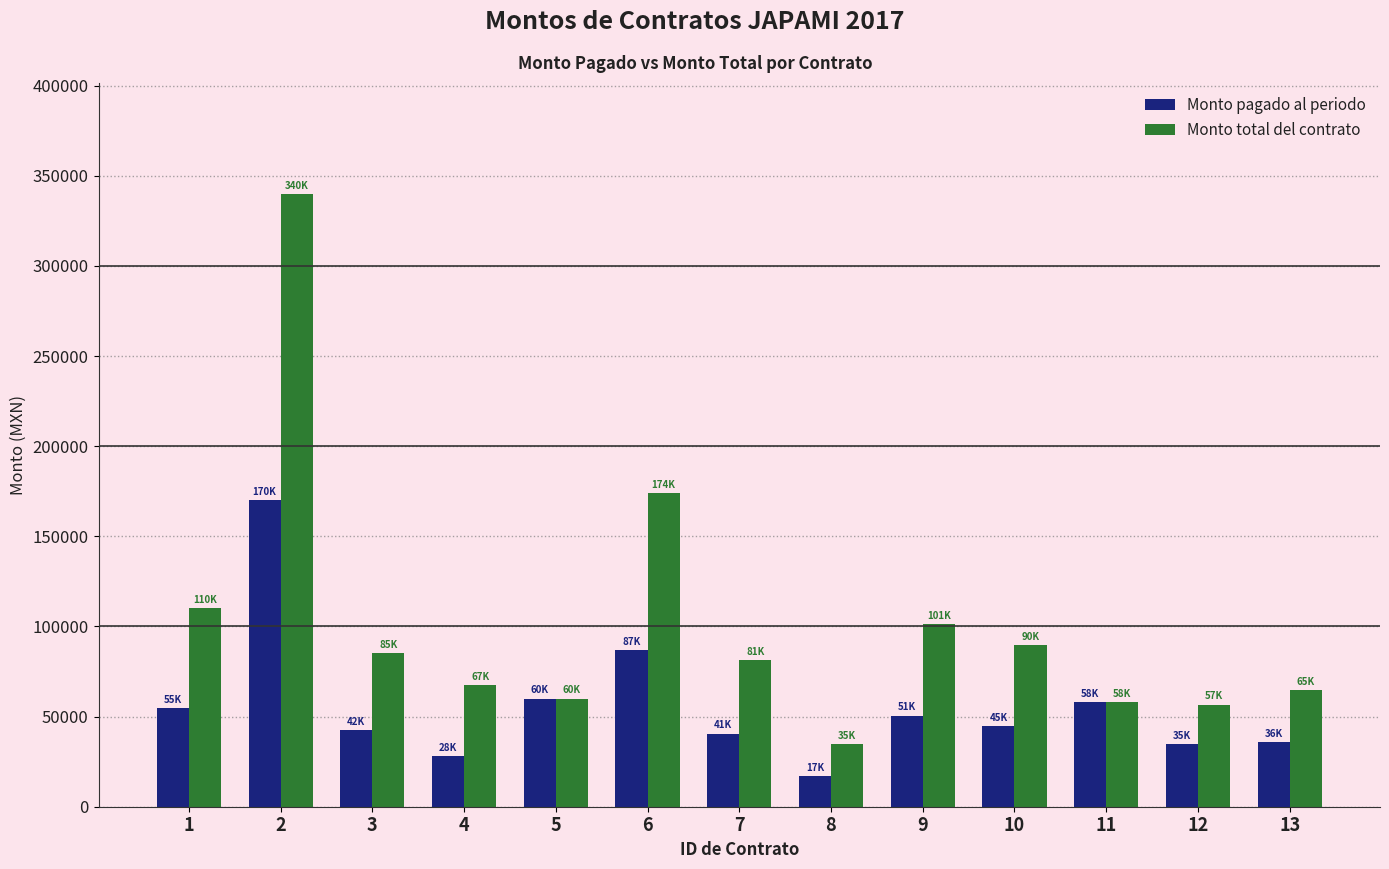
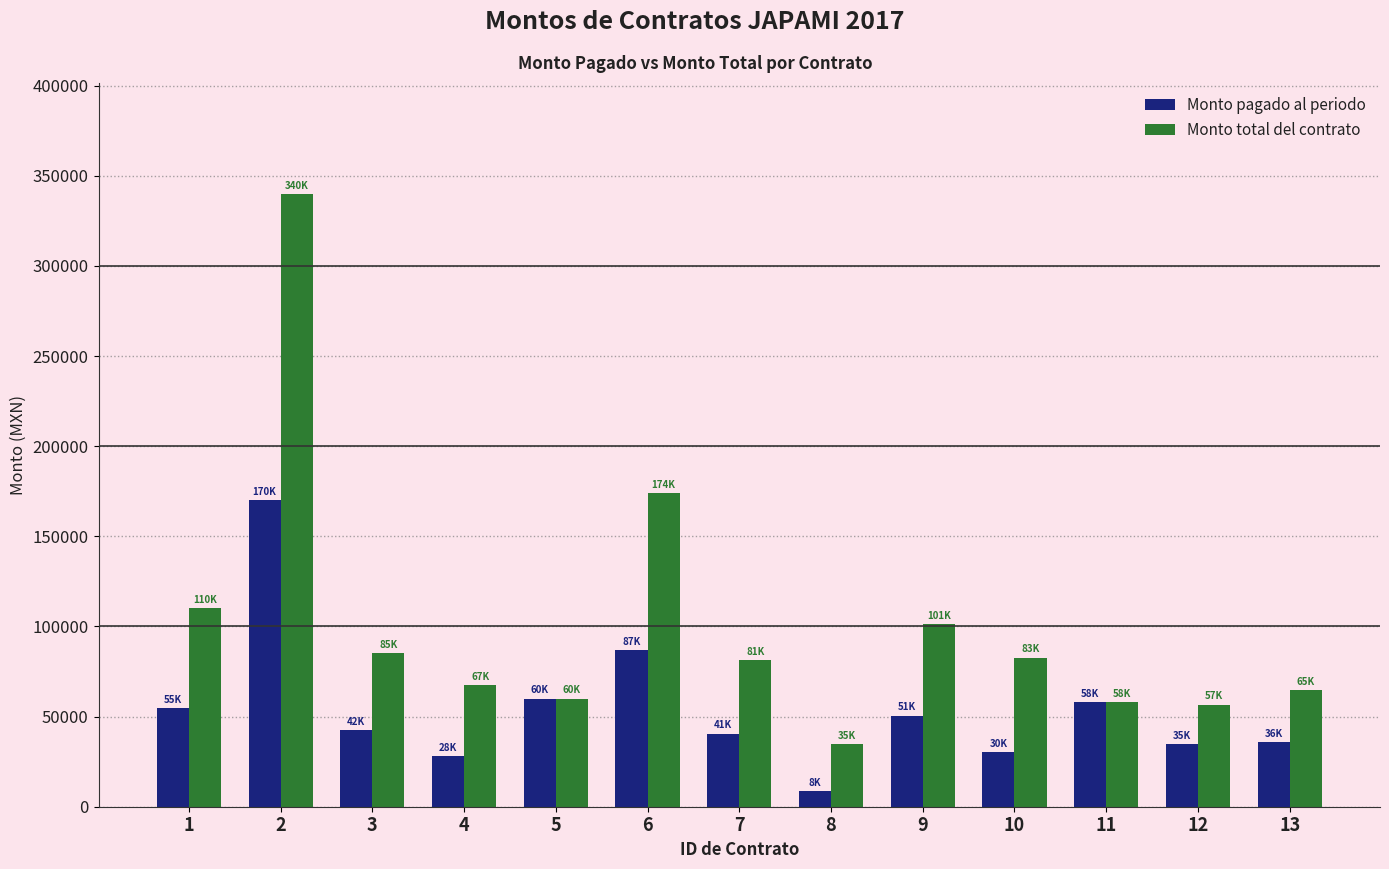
  {
    "Monto pagado al periodo": {
      "1": "55K",
      "2": "170K",
      "3": "42K",
      "4": "28K",
      "5": "60K",
      "6": "87K",
      "7": "41K",
-     "8": "17K",
+     "8": "8K",
      "9": "51K",
-     "10": "45K",
+     "10": "30K",
      "11": "58K",
      "12": "35K",
      "13": "36K"
    },
    "Monto total del contrato": {
      "1": "110K",
      "2": "340K",
      "3": "85K",
      "4": "67K",
      "5": "60K",
      "6": "174K",
      "7": "81K",
      "8": "35K",
      "9": "101K",
-     "10": "90K",
+     "10": "83K",
      "11": "58K",
      "12": "57K",
      "13": "65K"
    }
  }
